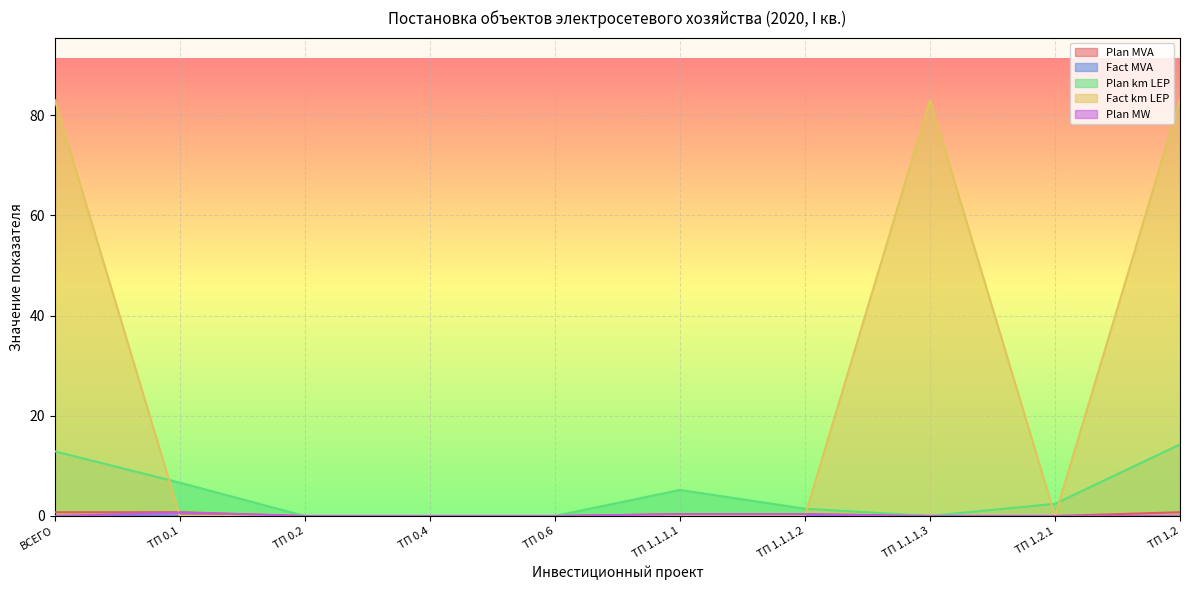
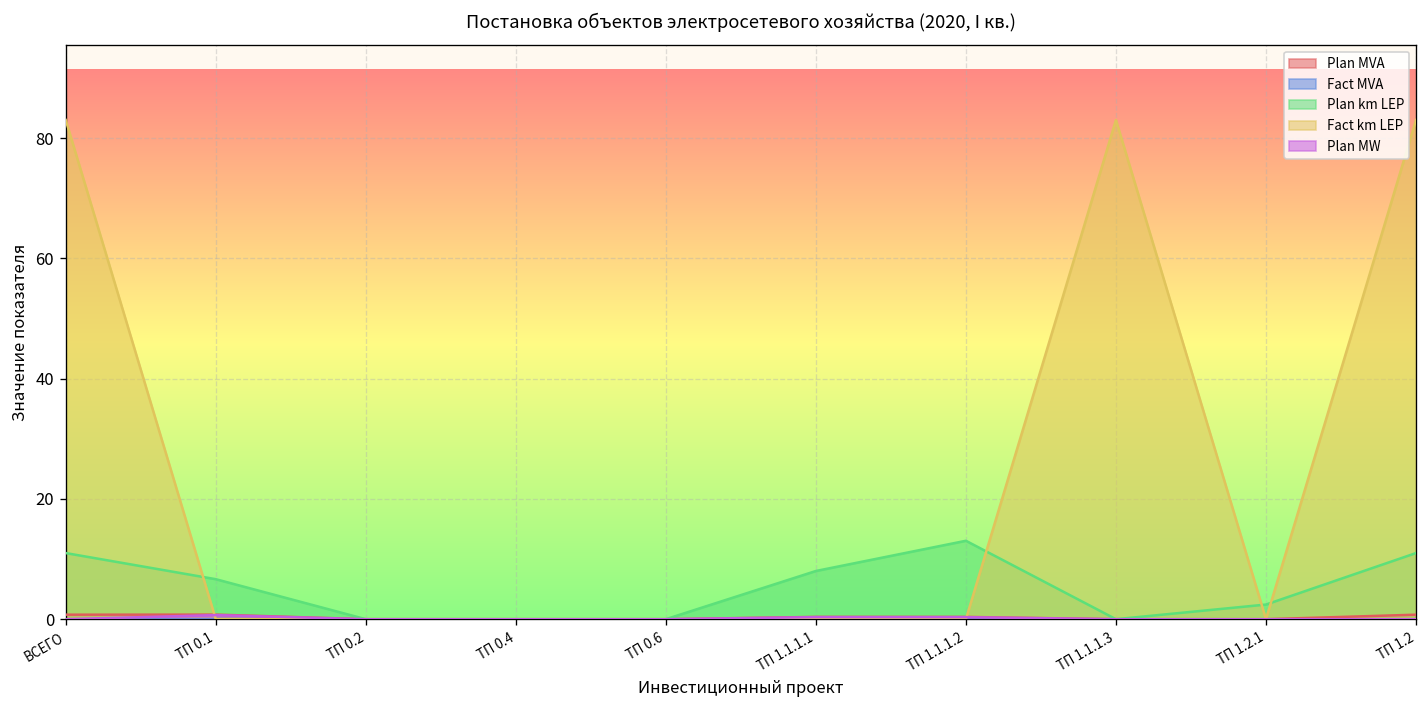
  {
    "Plan MVA": {
      "ВСЕГО": 1,
      "ТП 1.2": 1
    },
    "Plan km LEP": {
-     "ВСЕГО": 13,
+     "ВСЕГО": 11,
      "ТП 0.1": 7,
-     "ТП 1.1.1.1": 5,
-     "ТП 1.1.1.2": 1,
+     "ТП 1.1.1.1": 8,
+     "ТП 1.1.1.2": 13,
      "ТП 1.2.1": 2,
-     "ТП 1.2": 14
+     "ТП 1.2": 11
    },
    "Fact km LEP": {
      "ВСЕГО": 83,
      "ТП 1.1.1.3": 83,
      "ТП 1.2": 83
    }
  }
